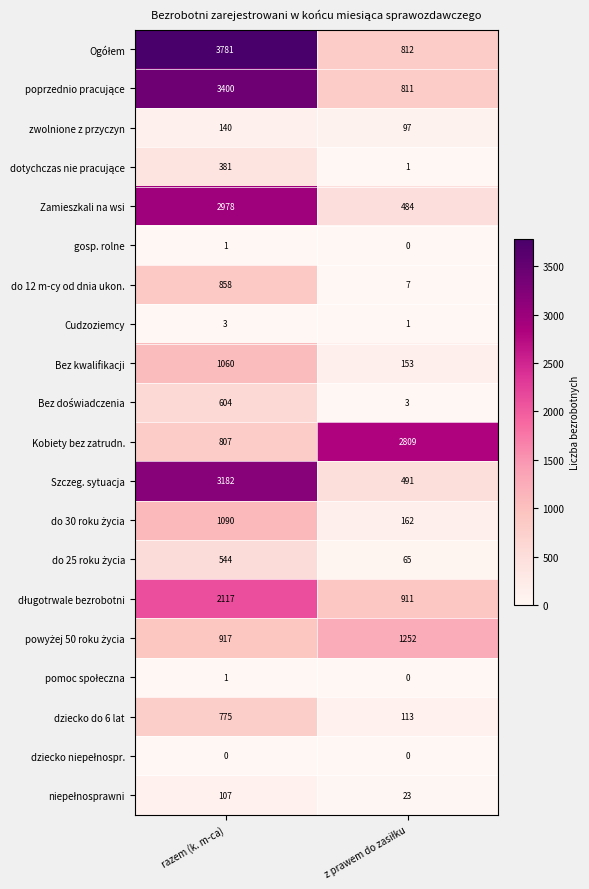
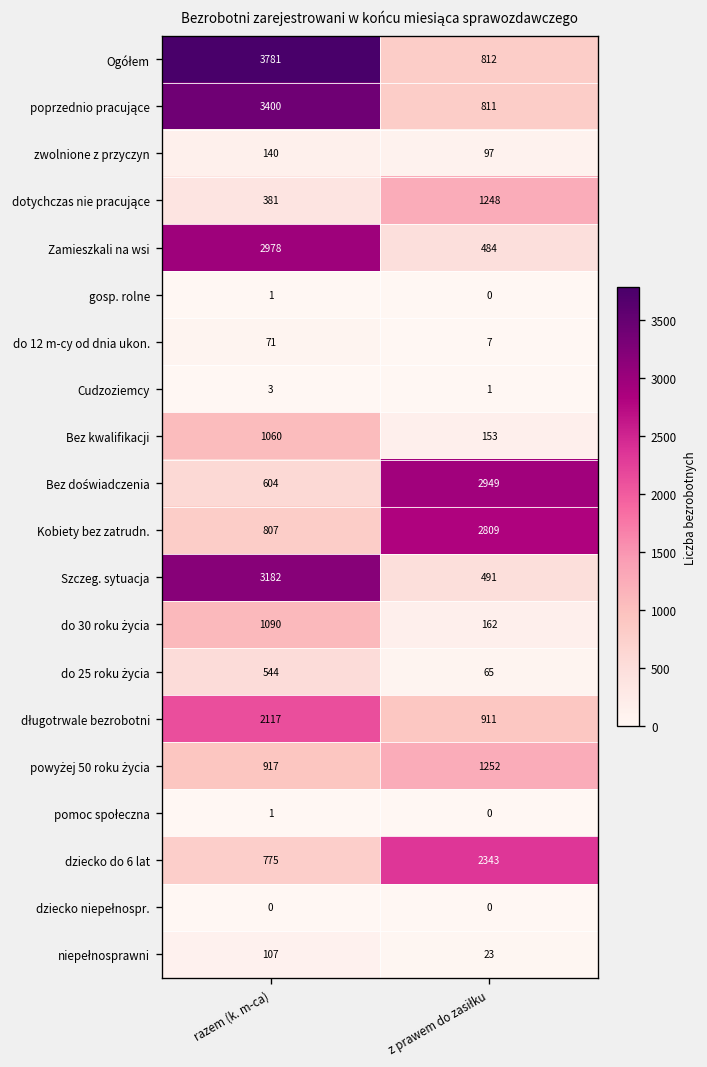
  {
    "Ogółem": {
      "razem (k. m-ca)": 3781,
      "z prawem do zasiłku": 812
    },
    "poprzednio pracujące": {
      "razem (k. m-ca)": 3400,
      "z prawem do zasiłku": 811
    },
    "zwolnione z przyczyn": {
      "razem (k. m-ca)": 140,
      "z prawem do zasiłku": 97
    },
    "dotychczas nie pracujące": {
      "razem (k. m-ca)": 381,
-     "z prawem do zasiłku": 1
+     "z prawem do zasiłku": 1248
    },
    "Zamieszkali na wsi": {
      "razem (k. m-ca)": 2978,
      "z prawem do zasiłku": 484
    },
    "gosp. rolne": {
      "razem (k. m-ca)": 1,
      "z prawem do zasiłku": 0
    },
    "do 12 m-cy od dnia ukon.": {
-     "razem (k. m-ca)": 858,
+     "razem (k. m-ca)": 71,
      "z prawem do zasiłku": 7
    },
    "Cudzoziemcy": {
      "razem (k. m-ca)": 3,
      "z prawem do zasiłku": 1
    },
    "Bez kwalifikacji": {
      "razem (k. m-ca)": 1060,
      "z prawem do zasiłku": 153
    },
    "Bez doświadczenia": {
      "razem (k. m-ca)": 604,
-     "z prawem do zasiłku": 3
+     "z prawem do zasiłku": 2949
    },
    "Kobiety bez zatrudn.": {
      "razem (k. m-ca)": 807,
      "z prawem do zasiłku": 2809
    },
    "Szczeg. sytuacja": {
      "razem (k. m-ca)": 3182,
      "z prawem do zasiłku": 491
    },
    "do 30 roku życia": {
      "razem (k. m-ca)": 1090,
      "z prawem do zasiłku": 162
    },
    "do 25 roku życia": {
      "razem (k. m-ca)": 544,
      "z prawem do zasiłku": 65
    },
    "długotrwale bezrobotni": {
      "razem (k. m-ca)": 2117,
      "z prawem do zasiłku": 911
    },
    "powyżej 50 roku życia": {
      "razem (k. m-ca)": 917,
      "z prawem do zasiłku": 1252
    },
    "pomoc społeczna": {
      "razem (k. m-ca)": 1,
      "z prawem do zasiłku": 0
    },
    "dziecko do 6 lat": {
      "razem (k. m-ca)": 775,
-     "z prawem do zasiłku": 113
+     "z prawem do zasiłku": 2343
    },
    "dziecko niepełnospr.": {
      "razem (k. m-ca)": 0,
      "z prawem do zasiłku": 0
    },
    "niepełnosprawni": {
      "razem (k. m-ca)": 107,
      "z prawem do zasiłku": 23
    }
  }
